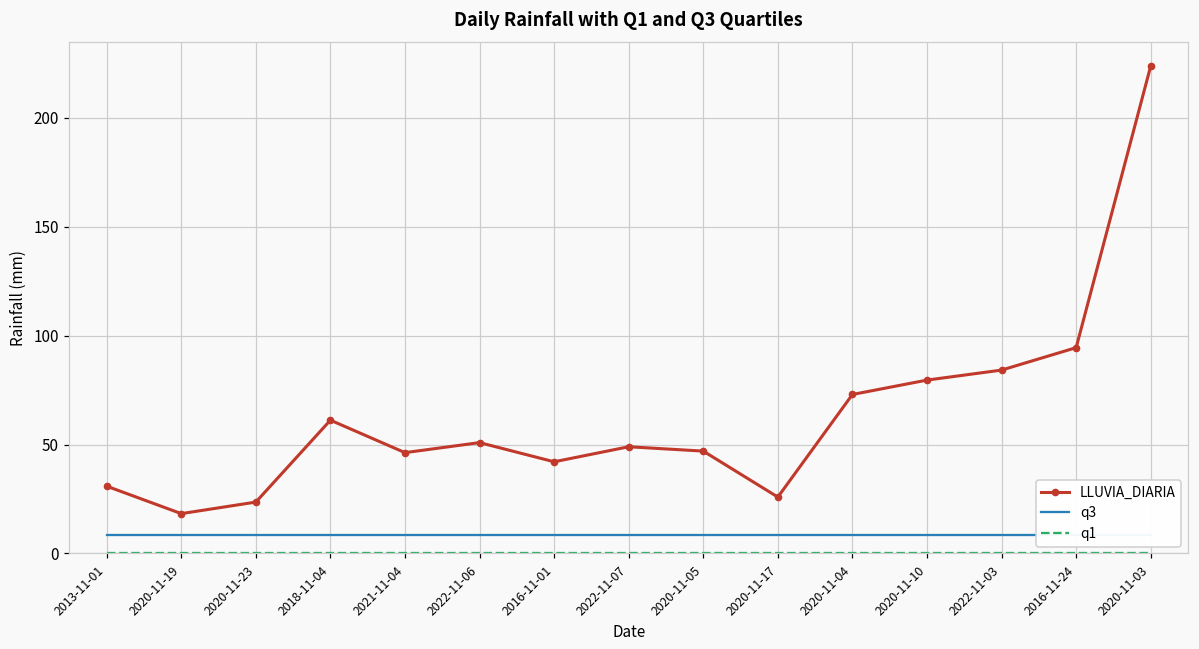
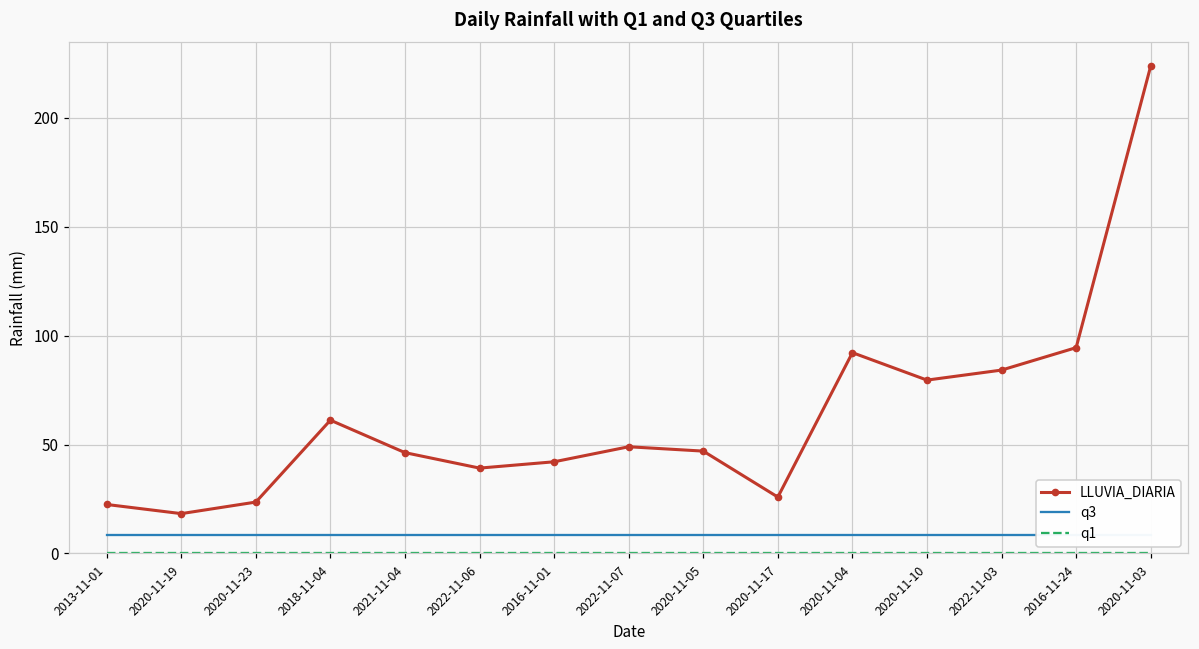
  {
    "LLUVIA_DIARIA": {
-     "2013-11-01": 31,
+     "2013-11-01": 23,
      "2020-11-19": 18,
      "2020-11-23": 24,
      "2018-11-04": 61,
      "2021-11-04": 46,
-     "2022-11-06": 51,
+     "2022-11-06": 39,
      "2016-11-01": 42,
      "2022-11-07": 49,
      "2020-11-05": 47,
      "2020-11-17": 26,
-     "2020-11-04": 73,
+     "2020-11-04": 92,
      "2020-11-10": 80,
      "2022-11-03": 84,
      "2016-11-24": 95,
      "2020-11-03": 224
    },
    "q3": {
      "2013-11-01": 9,
      "2020-11-19": 9,
      "2020-11-23": 9,
      "2018-11-04": 9,
      "2021-11-04": 9,
      "2022-11-06": 9,
      "2016-11-01": 9,
      "2022-11-07": 9,
      "2020-11-05": 9,
      "2020-11-17": 9,
      "2020-11-04": 9,
      "2020-11-10": 9,
      "2022-11-03": 9
    },
    "q1": {
      "2013-11-01": 0,
      "2020-11-19": 0,
      "2020-11-23": 0,
      "2018-11-04": 0,
      "2021-11-04": 0,
      "2022-11-06": 0,
      "2016-11-01": 0,
      "2022-11-07": 0,
      "2020-11-05": 0,
      "2020-11-17": 0,
      "2020-11-04": 0,
      "2020-11-10": 0,
      "2022-11-03": 0,
      "2016-11-24": 0,
      "2020-11-03": 0
    }
  }
